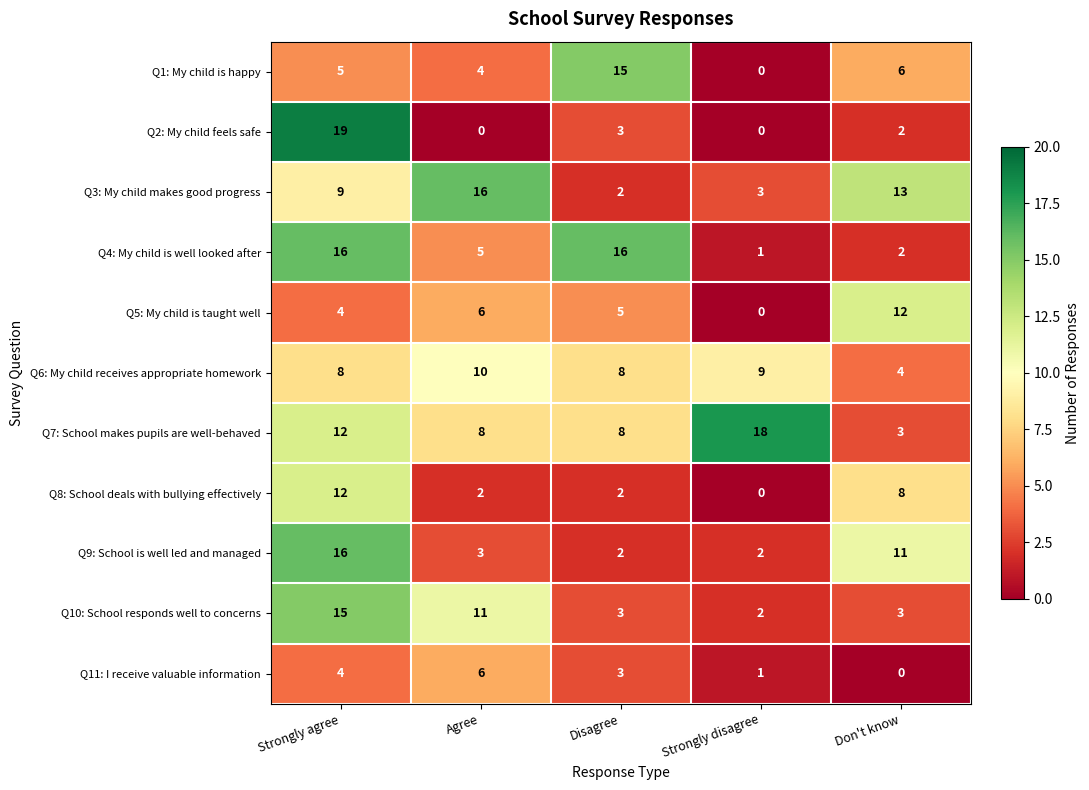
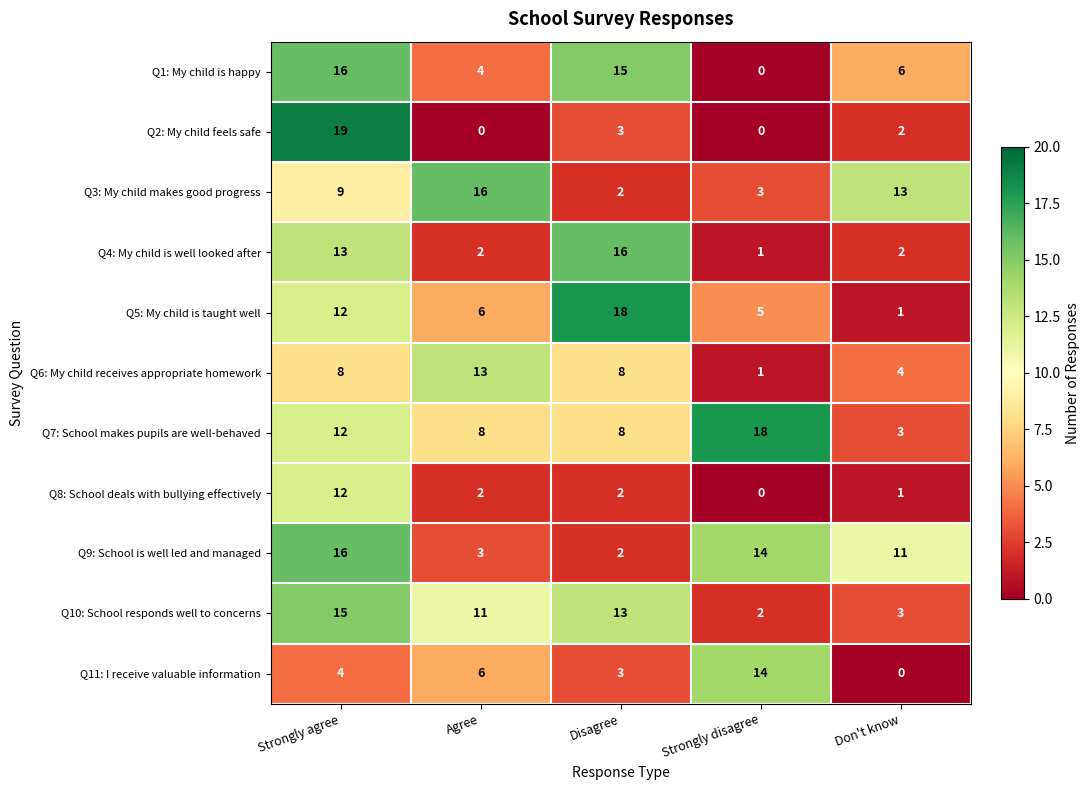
  {
    "Q1: My child is happy": {
-     "Strongly agree": 5,
+     "Strongly agree": 16,
      "Agree": 4,
      "Disagree": 15,
      "Strongly disagree": 0,
      "Don't know": 6
    },
    "Q2: My child feels safe": {
      "Strongly agree": 19,
      "Agree": 0,
      "Disagree": 3,
      "Strongly disagree": 0,
      "Don't know": 2
    },
    "Q3: My child makes good progress": {
      "Strongly agree": 9,
      "Agree": 16,
      "Disagree": 2,
      "Strongly disagree": 3,
      "Don't know": 13
    },
    "Q4: My child is well looked after": {
-     "Strongly agree": 16,
-     "Agree": 5,
+     "Strongly agree": 13,
+     "Agree": 2,
      "Disagree": 16,
      "Strongly disagree": 1,
      "Don't know": 2
    },
    "Q5: My child is taught well": {
-     "Strongly agree": 4,
+     "Strongly agree": 12,
      "Agree": 6,
-     "Disagree": 5,
-     "Strongly disagree": 0,
-     "Don't know": 12
+     "Disagree": 18,
+     "Strongly disagree": 5,
+     "Don't know": 1
    },
    "Q6: My child receives appropriate homework": {
      "Strongly agree": 8,
-     "Agree": 10,
+     "Agree": 13,
      "Disagree": 8,
-     "Strongly disagree": 9,
+     "Strongly disagree": 1,
      "Don't know": 4
    },
    "Q7: School makes pupils are well-behaved": {
      "Strongly agree": 12,
      "Agree": 8,
      "Disagree": 8,
      "Strongly disagree": 18,
      "Don't know": 3
    },
    "Q8: School deals with bullying effectively": {
      "Strongly agree": 12,
      "Agree": 2,
      "Disagree": 2,
      "Strongly disagree": 0,
-     "Don't know": 8
+     "Don't know": 1
    },
    "Q9: School is well led and managed": {
      "Strongly agree": 16,
      "Agree": 3,
      "Disagree": 2,
-     "Strongly disagree": 2,
+     "Strongly disagree": 14,
      "Don't know": 11
    },
    "Q10: School responds well to concerns": {
      "Strongly agree": 15,
      "Agree": 11,
-     "Disagree": 3,
+     "Disagree": 13,
      "Strongly disagree": 2,
      "Don't know": 3
    },
    "Q11: I receive valuable information": {
      "Strongly agree": 4,
      "Agree": 6,
      "Disagree": 3,
-     "Strongly disagree": 1,
+     "Strongly disagree": 14,
      "Don't know": 0
    }
  }
